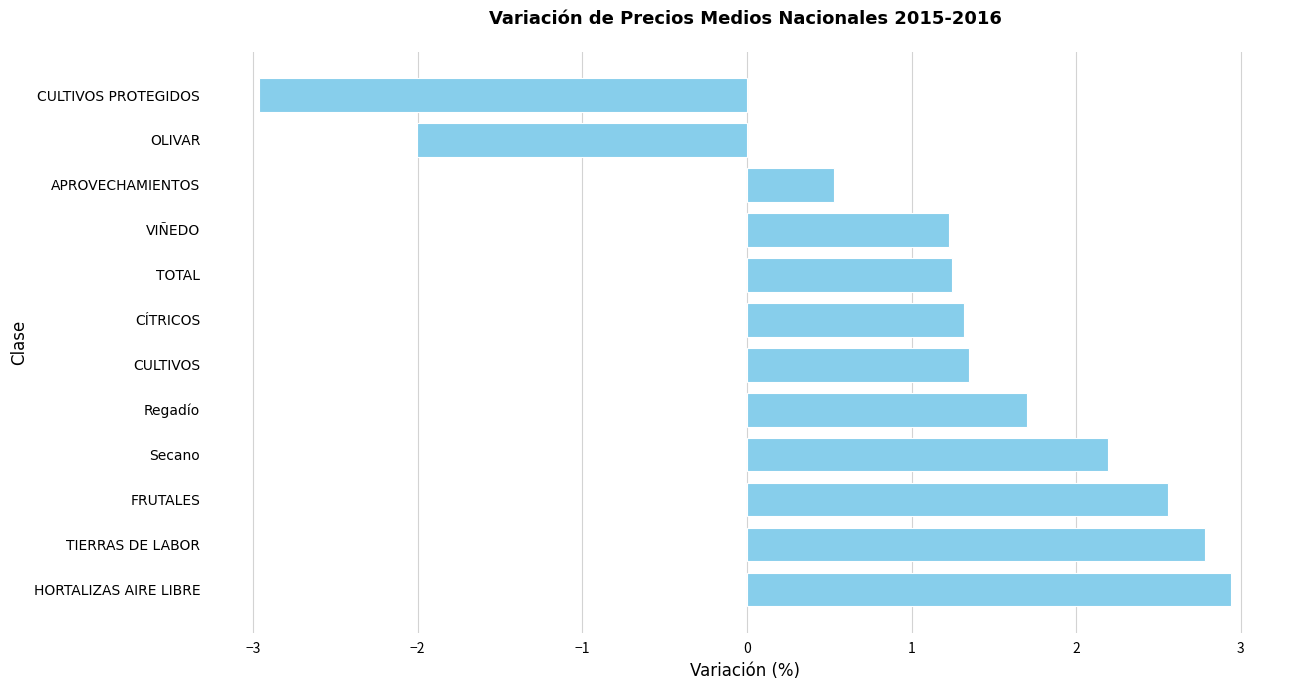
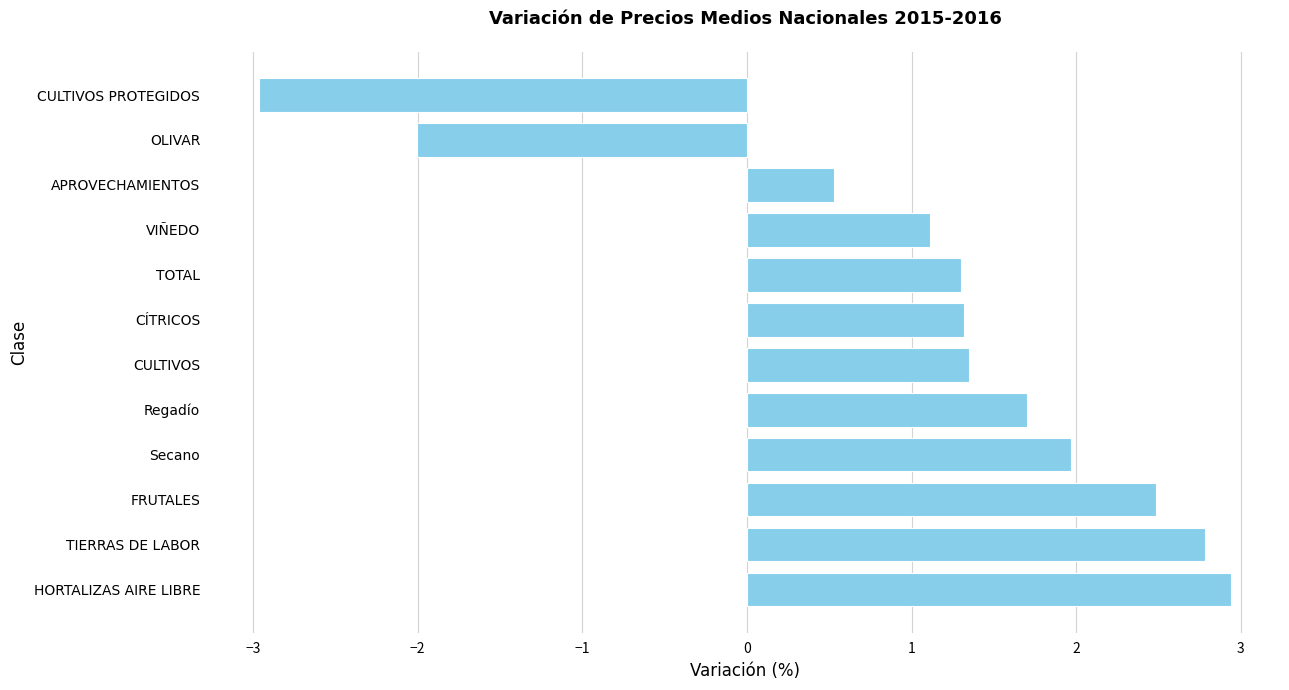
  {
    "CULTIVOS PROTEGIDOS": -2.97,
    "OLIVAR": -2.00,
    "APROVECHAMIENTOS": 0.53,
-   "VIÑEDO": 1.22,
-   "TOTAL": 1.25,
+   "VIÑEDO": 1.11,
+   "TOTAL": 1.30,
    "CÍTRICOS": 1.32,
    "CULTIVOS": 1.35,
    "Regadío": 1.70,
-   "Secano": 2.20,
-   "FRUTALES": 2.56,
+   "Secano": 1.97,
+   "FRUTALES": 2.48,
    "TIERRAS DE LABOR": 2.78,
    "HORTALIZAS AIRE LIBRE": 2.94
  }
